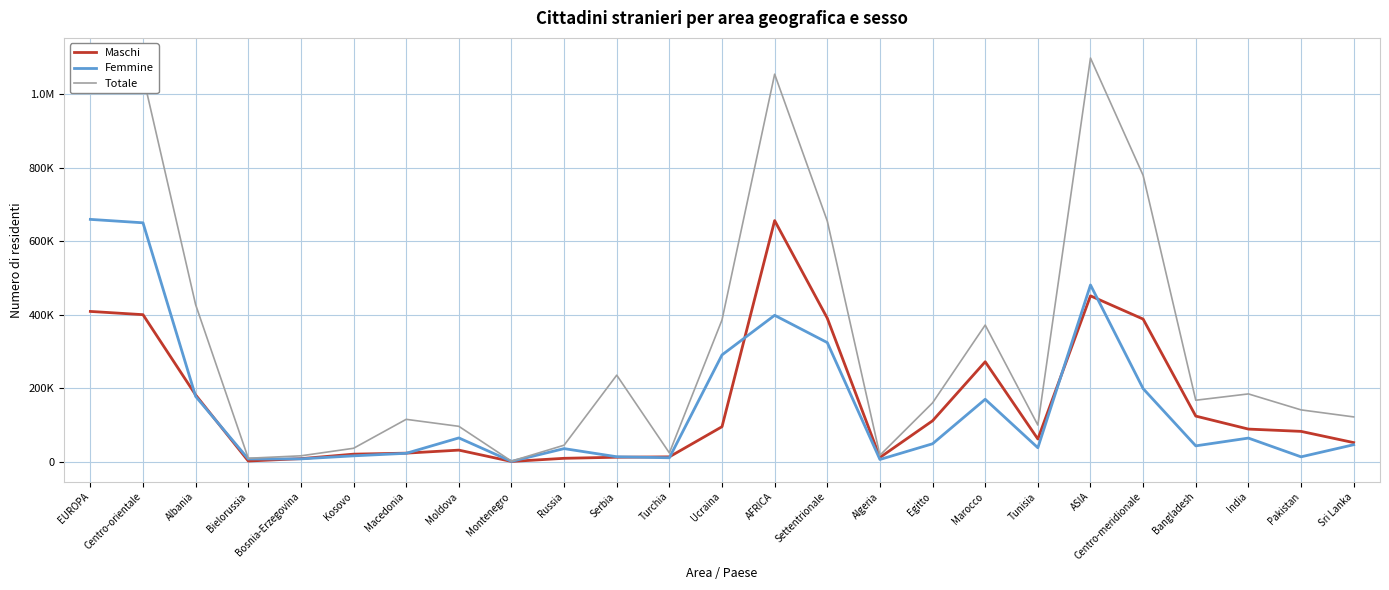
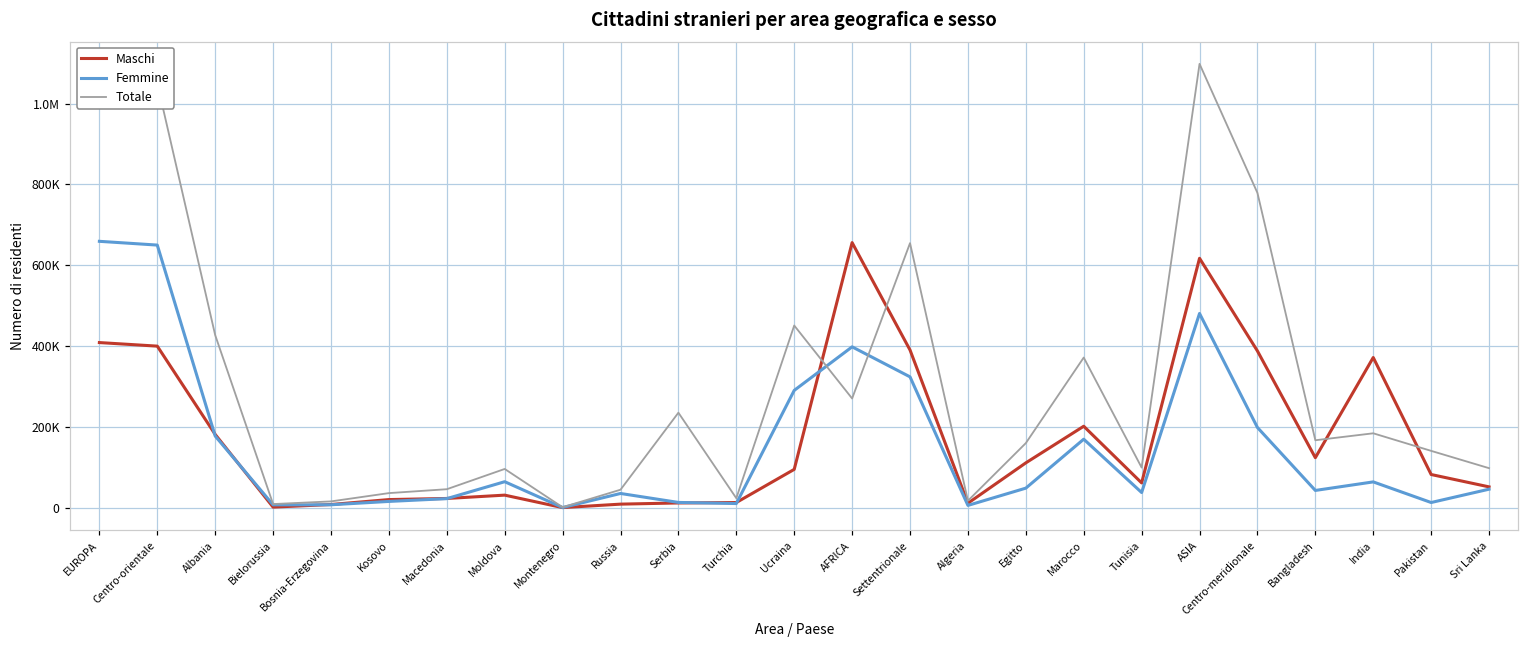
  {
    "Maschi": {
      "EUROPA": 410000,
      "Centro-orientale": 400000,
      "Moldova": 30000,
      "Russia": 10000,
      "Ucraina": 100000,
      "AFRICA": 660000,
      "Settentrionale": 390000,
      "Egitto": 110000,
-     "Marocco": 270000,
+     "Marocco": 200000,
      "Tunisia": 60000,
-     "ASIA": 450000,
+     "ASIA": 620000,
      "Centro-meridionale": 390000,
      "Bangladesh": 120000,
-     "India": 90000,
+     "India": 370000,
      "Pakistan": 80000
    },
    "Femmine": {
      "EUROPA": 660000,
      "Centro-orientale": 650000,
      "Moldova": 60000,
      "Russia": 40000,
      "Ucraina": 290000,
      "AFRICA": 400000,
      "Settentrionale": 320000,
      "Egitto": 50000,
      "Marocco": 170000,
      "Tunisia": 40000,
      "ASIA": 480000,
      "Centro-meridionale": 200000,
      "Bangladesh": 40000,
      "India": 60000,
      "Pakistan": 10000
    },
    "Totale": {
      "Albania": 430000,
      "Bosnia-Erzegovina": 20000,
      "Kosovo": 40000,
-     "Macedonia": 120000,
+     "Macedonia": 50000,
      "Moldova": 100000,
      "Russia": 40000,
      "Serbia": 240000,
      "Turchia": 20000,
-     "Ucraina": 390000,
-     "AFRICA": 1050000,
+     "Ucraina": 450000,
+     "AFRICA": 270000,
      "Settentrionale": 650000,
      "Egitto": 160000,
      "Marocco": 370000,
      "Tunisia": 100000,
      "ASIA": 1100000,
      "Centro-meridionale": 780000,
      "Bangladesh": 170000,
      "India": 180000,
      "Pakistan": 140000,
-     "Sri Lanka": 120000
+     "Sri Lanka": 100000
    }
  }
